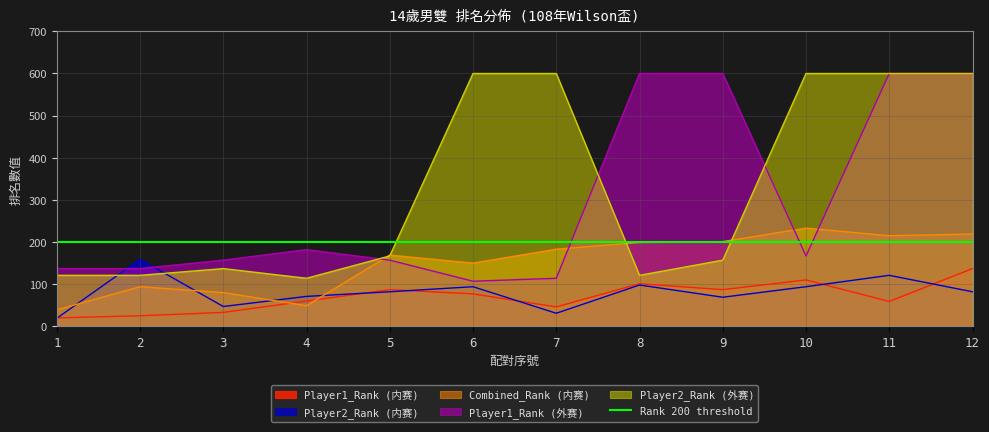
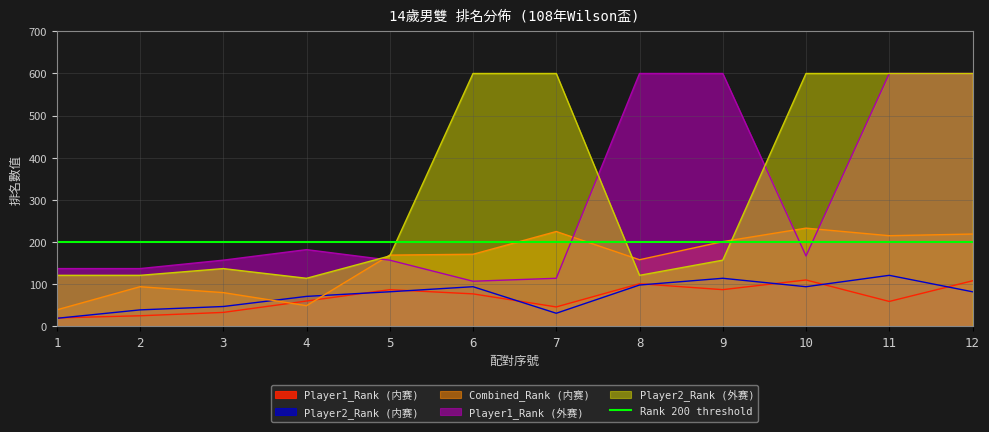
  {
    "Player1_Rank (内赛)": {
      "2": 30,
      "3": 30,
      "4": 60,
      "6": 80,
      "7": 50,
      "9": 90,
      "10": 110,
      "11": 60,
-     "12": 140
+     "12": 110
    },
    "Player2_Rank (内赛)": {
-     "2": 160,
+     "2": 40,
      "3": 50,
      "4": 70,
      "6": 90,
      "7": 30,
-     "9": 70,
+     "9": 110,
      "10": 90,
      "11": 120,
      "12": 80
    },
    "Combined_Rank (内赛)": {
      "1": 40,
      "2": 90,
      "3": 80,
      "4": 50,
-     "6": 150,
-     "7": 180,
-     "8": 200,
+     "6": 170,
+     "7": 230,
+     "8": 160,
      "9": 200,
      "10": 230,
      "11": 220,
      "12": 220
    },
    "Player1_Rank (外赛)": {
      "1": 140,
      "2": 140,
      "3": 160,
      "4": 180,
      "5": 160,
      "6": 110,
      "7": 110,
      "8": 600,
      "9": 600,
      "10": 170
    },
    "Player2_Rank (外赛)": {
      "1": 120,
      "2": 120,
      "3": 140,
      "4": 110,
      "6": 600,
      "7": 600,
      "8": 120,
      "9": 160,
      "10": 600
    }
  }
